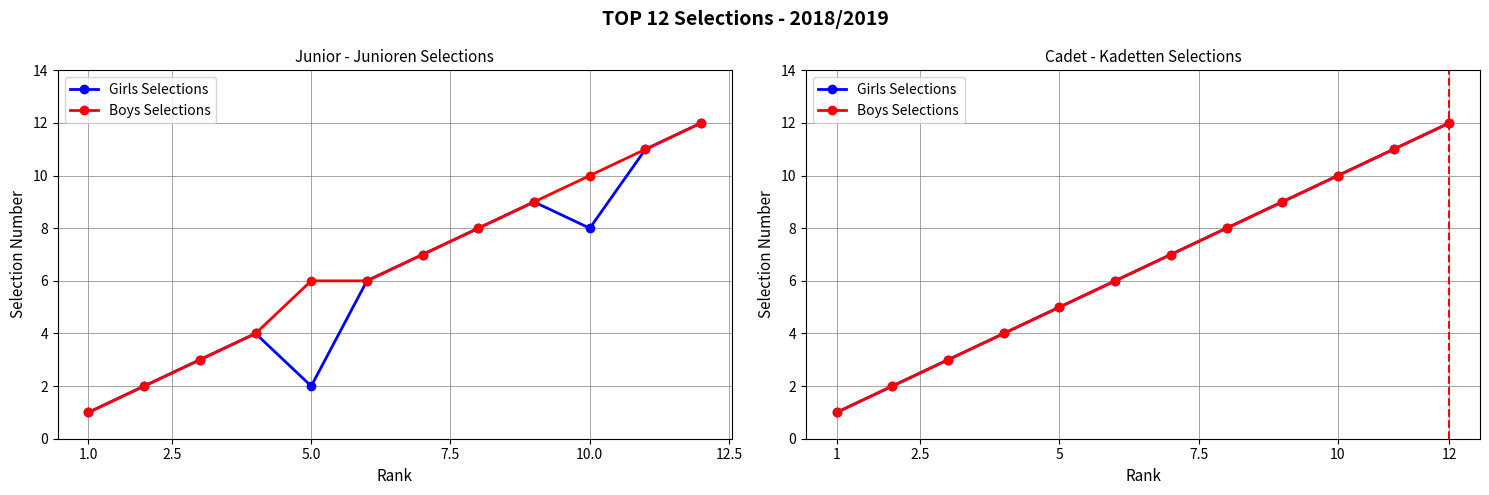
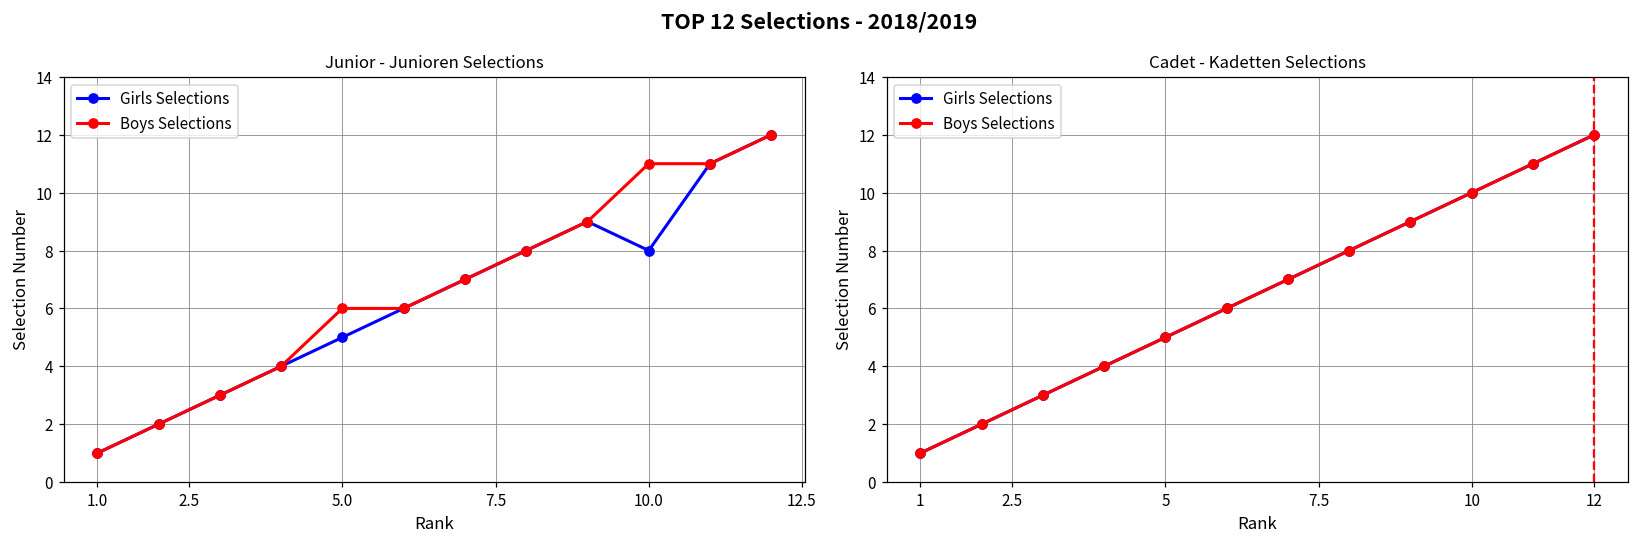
  {
    "Junior - Junioren Selections": {
      "Girls Selections": {
-       "5.0": 2,
+       "5.0": 5,
        "10.0": 8
      },
      "Boys Selections": {
        "5.0": 6,
-       "10.0": 10
+       "10.0": 11
      }
    },
    "Cadet - Kadetten Selections": {
      "1": 1.0,
      "5": 5.0,
      "10": 10.0,
      "12": 12.0
    }
  }
